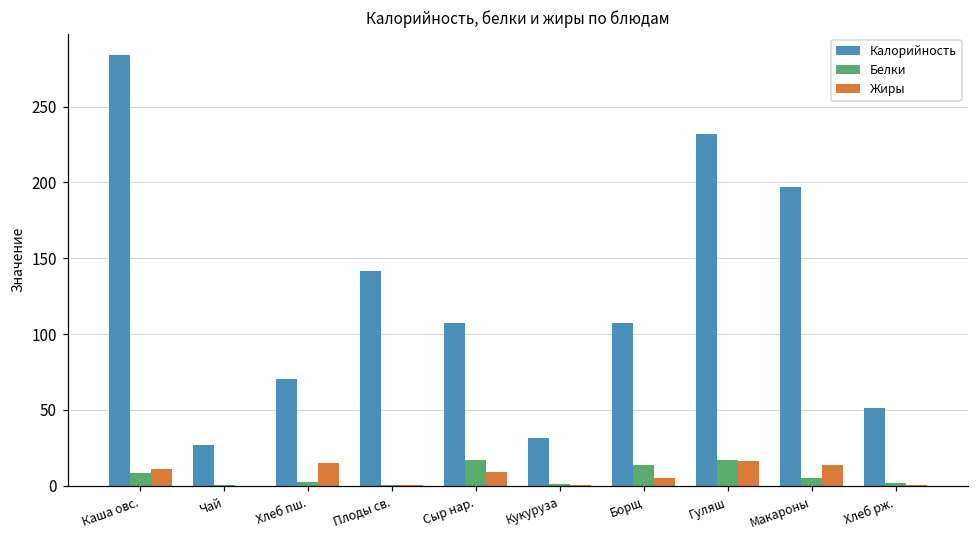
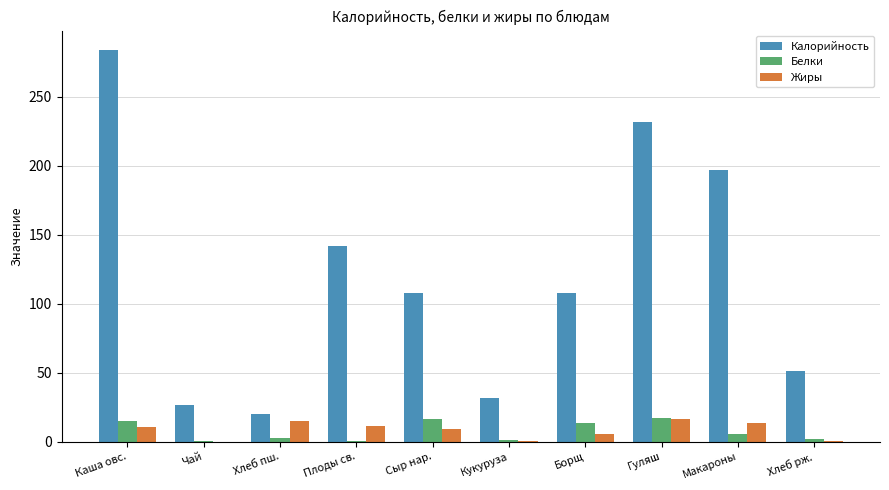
  {
    "Калорийность": {
      "Каша овс.": 284,
      "Чай": 27,
-     "Хлеб пш.": 70,
+     "Хлеб пш.": 20,
      "Плоды св.": 142,
      "Сыр нар.": 108,
      "Кукуруза": 31,
      "Борщ": 108,
      "Гуляш": 232,
      "Макароны": 197,
      "Хлеб рж.": 51
    },
    "Белки": {
-     "Каша овс.": 8,
+     "Каша овс.": 15,
      "Хлеб пш.": 2,
      "Сыр нар.": 17,
      "Борщ": 13,
      "Гуляш": 17,
      "Макароны": 5,
      "Хлеб рж.": 2
    },
    "Жиры": {
      "Каша овс.": 11,
      "Чай": 0,
      "Хлеб пш.": 15,
-     "Плоды св.": 0,
+     "Плоды св.": 11,
      "Сыр нар.": 9,
      "Борщ": 5,
      "Гуляш": 17,
      "Макароны": 13
    }
  }
